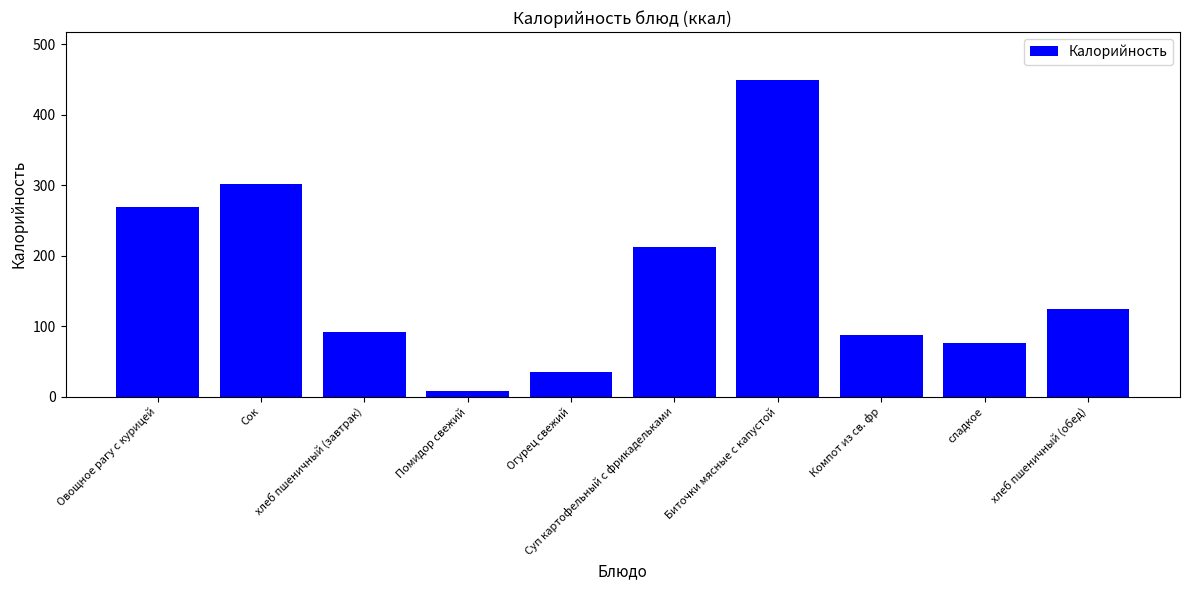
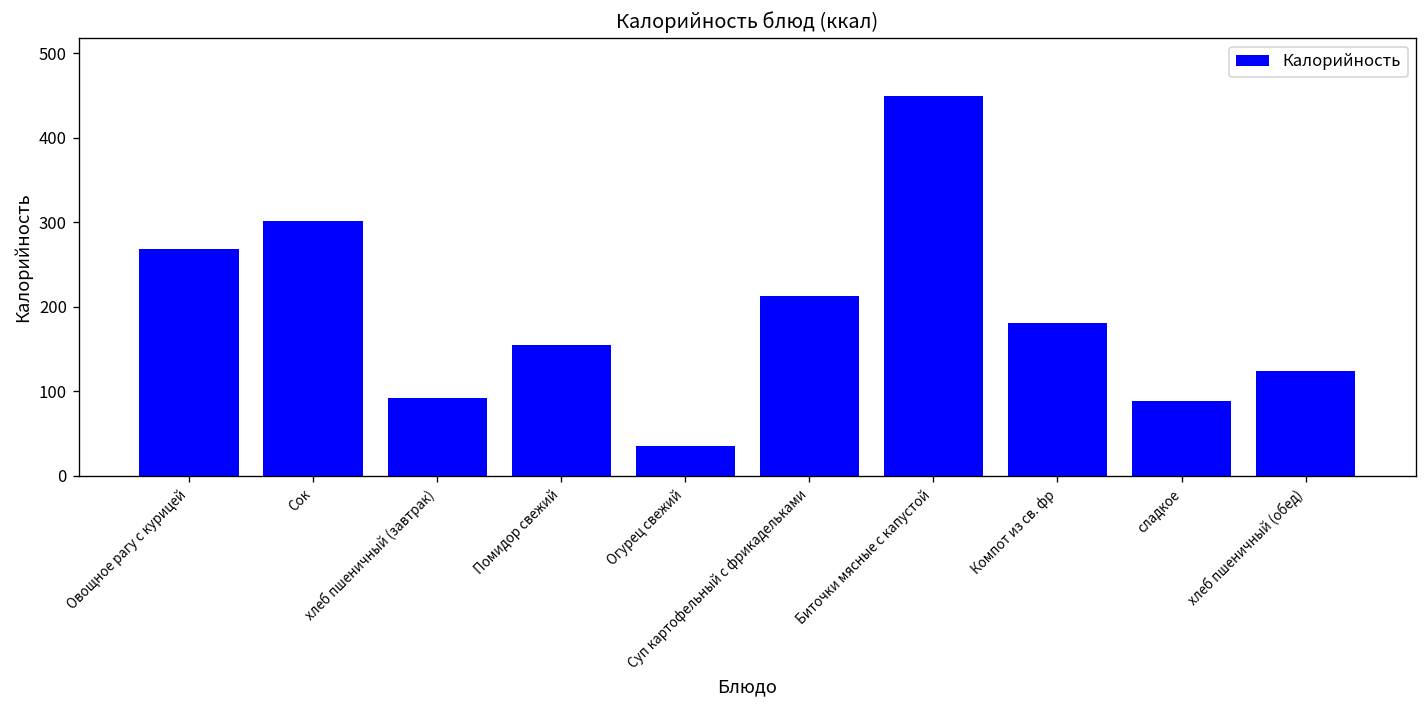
  {
    "Овощное рагу с курицей": 270,
    "Сок": 300,
    "хлеб пшеничный (завтрак)": 90,
-   "Помидор свежий": 10,
+   "Помидор свежий": 160,
    "Огурец свежий": 40,
    "Суп картофельный с фрикадельками": 210,
    "Биточки мясные с капустой": 450,
-   "Компот из св. фр": 90,
-   "сладкое": 80,
+   "Компот из св. фр": 180,
+   "сладкое": 90,
    "хлеб пшеничный (обед)": 120
  }
